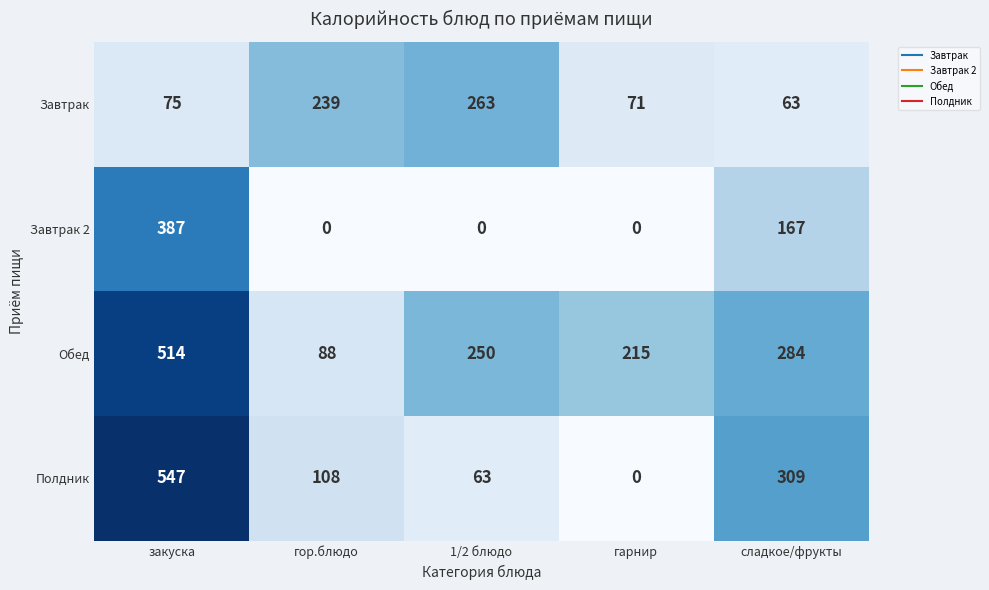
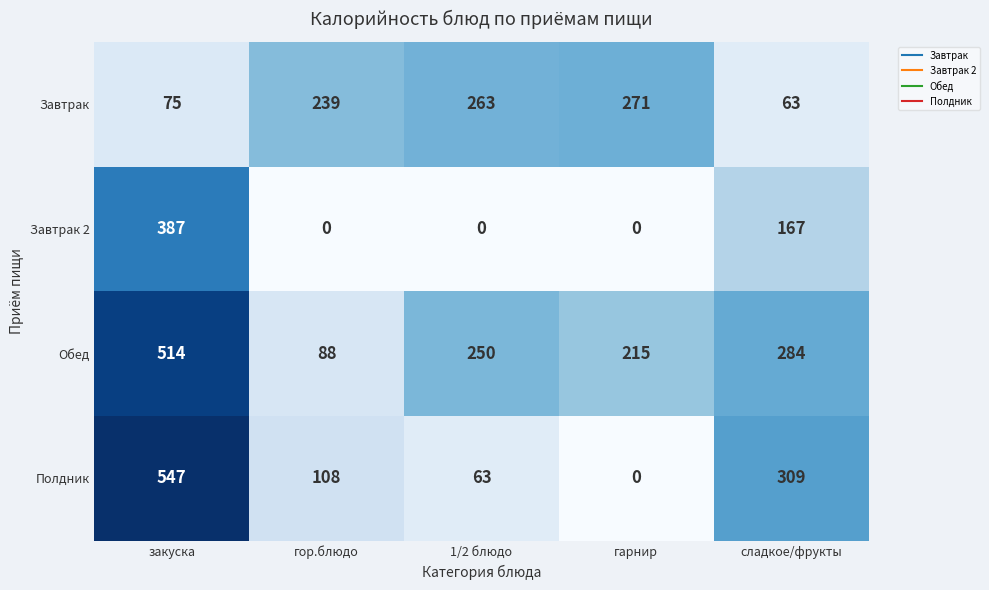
  {
    "Завтрак": {
      "закуска": 75,
      "гор.блюдо": 239,
      "1/2 блюдо": 263,
-     "гарнир": 71,
+     "гарнир": 271,
      "сладкое/фрукты": 63
    },
    "Завтрак 2": {
      "закуска": 387,
      "гор.блюдо": 0,
      "1/2 блюдо": 0,
      "гарнир": 0,
      "сладкое/фрукты": 167
    },
    "Обед": {
      "закуска": 514,
      "гор.блюдо": 88,
      "1/2 блюдо": 250,
      "гарнир": 215,
      "сладкое/фрукты": 284
    },
    "Полдник": {
      "закуска": 547,
      "гор.блюдо": 108,
      "1/2 блюдо": 63,
      "гарнир": 0,
      "сладкое/фрукты": 309
    }
  }
